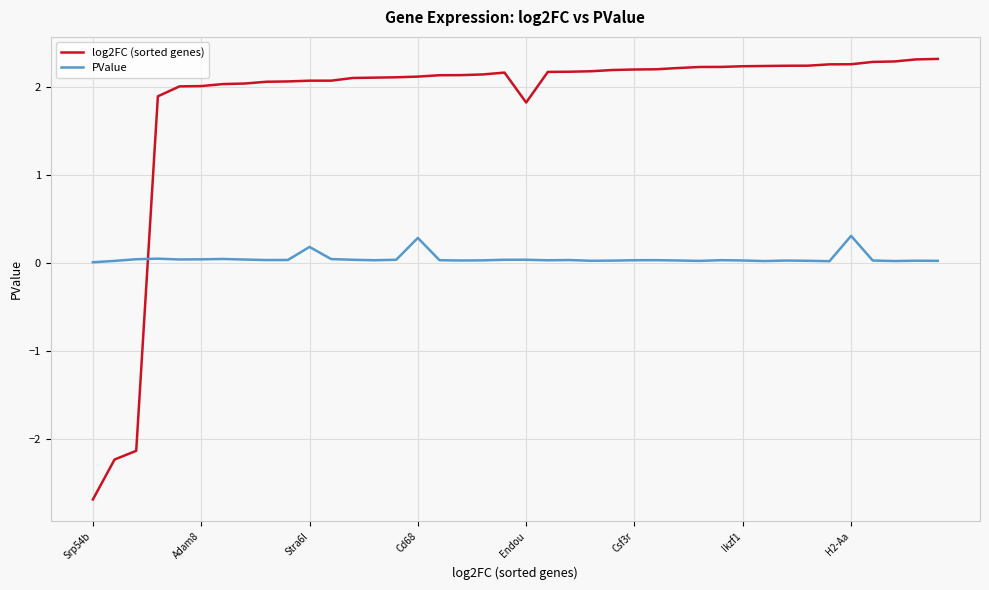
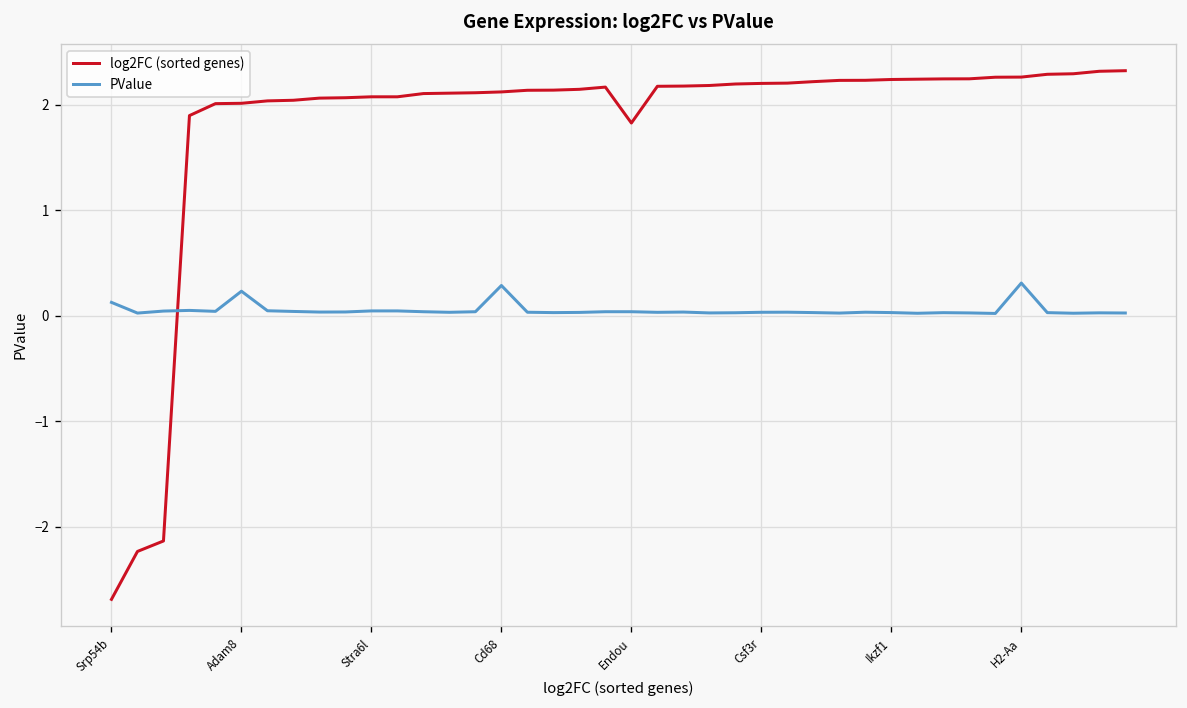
  {
    "log2FC (sorted genes)": {
      "Srp54b": -2.7,
      "Adam8": 2.0,
      "Stra6l": 2.1,
      "Cd68": 2.1,
      "Endou": 1.8,
      "Csf3r": 2.2,
      "Ikzf1": 2.2,
      "H2-Aa": 2.3
    },
    "PValue": {
-     "Srp54b": 0.0,
-     "Adam8": 0.0,
-     "Stra6l": 0.2,
+     "Srp54b": 0.1,
+     "Adam8": 0.2,
+     "Stra6l": 0.0,
      "Cd68": 0.3,
      "Endou": 0.0,
      "Csf3r": 0.0,
      "Ikzf1": 0.0,
      "H2-Aa": 0.3
    }
  }
